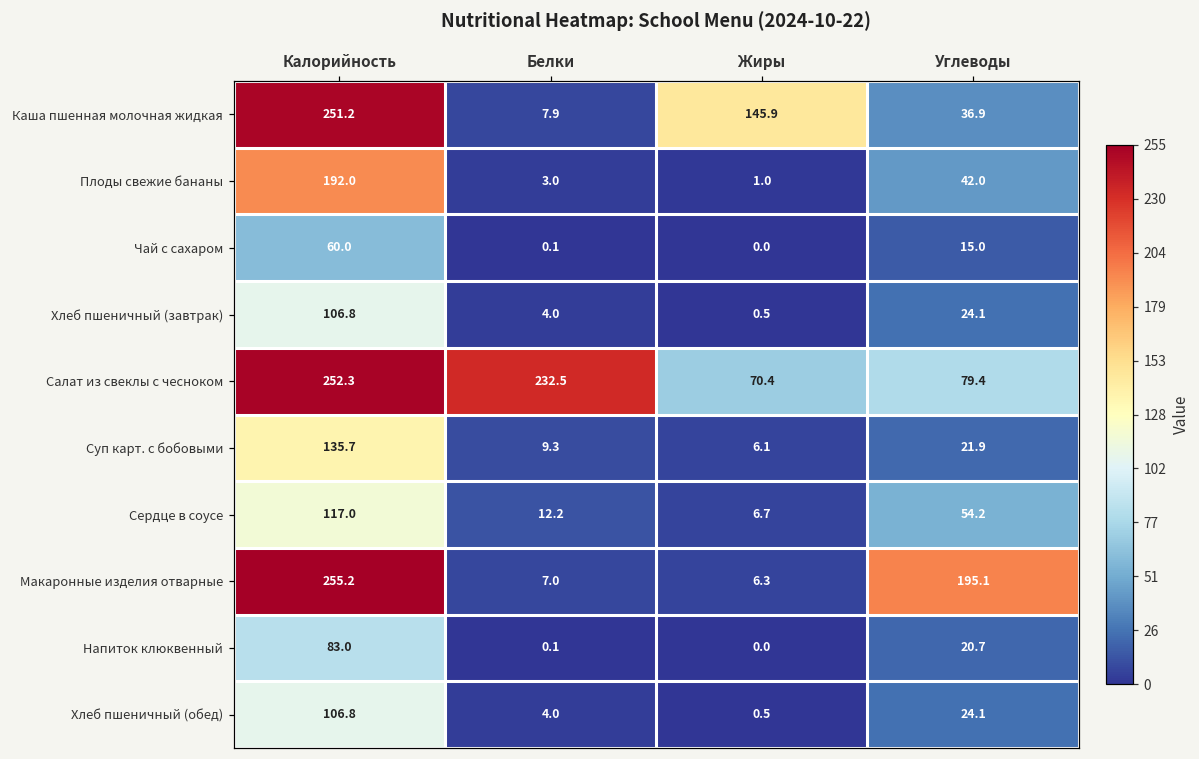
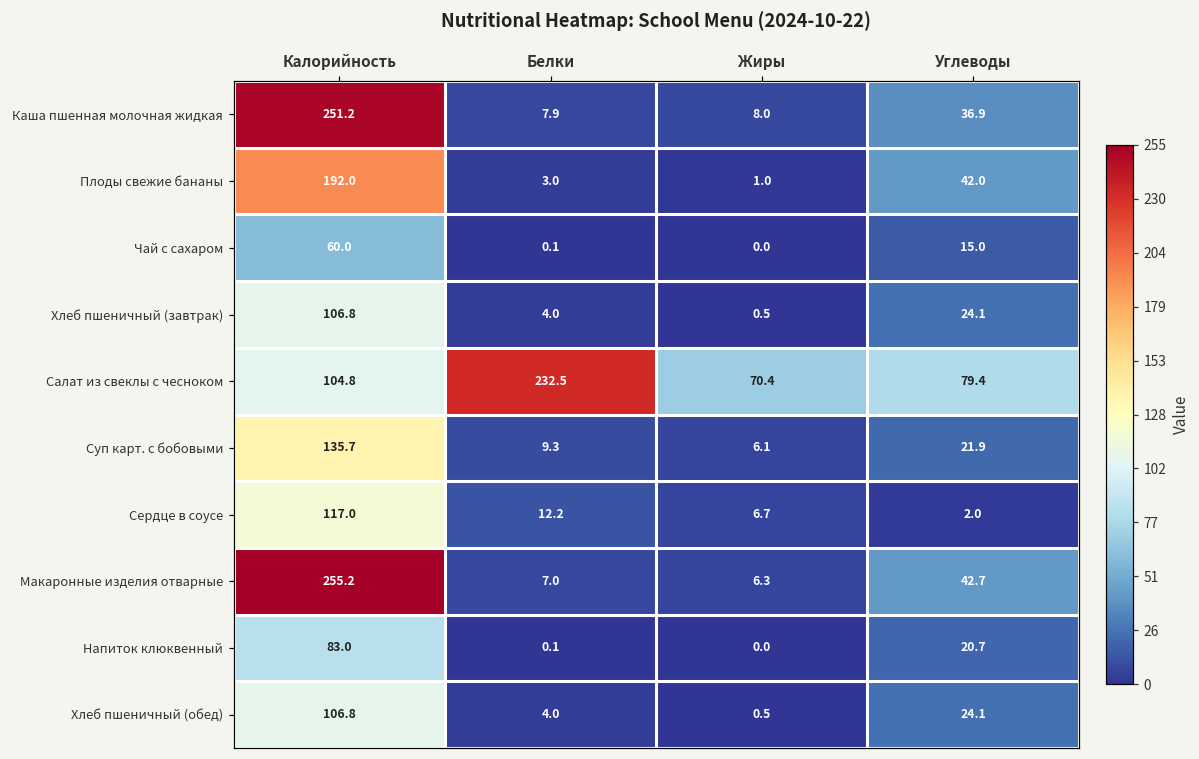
  {
    "Каша пшенная молочная жидкая": {
      "Калорийность": 251.2,
      "Белки": 7.9,
-     "Жиры": 145.9,
+     "Жиры": 8.0,
      "Углеводы": 36.9
    },
    "Плоды свежие бананы": {
      "Калорийность": 192.0,
      "Белки": 3.0,
      "Жиры": 1.0,
      "Углеводы": 42.0
    },
    "Чай с сахаром": {
      "Калорийность": 60.0,
      "Белки": 0.1,
      "Жиры": 0.0,
      "Углеводы": 15.0
    },
    "Хлеб пшеничный (завтрак)": {
      "Калорийность": 106.8,
      "Белки": 4.0,
      "Жиры": 0.5,
      "Углеводы": 24.1
    },
    "Салат из свеклы с чесноком": {
-     "Калорийность": 252.3,
+     "Калорийность": 104.8,
      "Белки": 232.5,
      "Жиры": 70.4,
      "Углеводы": 79.4
    },
    "Суп карт. с бобовыми": {
      "Калорийность": 135.7,
      "Белки": 9.3,
      "Жиры": 6.1,
      "Углеводы": 21.9
    },
    "Сердце в соусе": {
      "Калорийность": 117.0,
      "Белки": 12.2,
      "Жиры": 6.7,
-     "Углеводы": 54.2
+     "Углеводы": 2.0
    },
    "Макаронные изделия отварные": {
      "Калорийность": 255.2,
      "Белки": 7.0,
      "Жиры": 6.3,
-     "Углеводы": 195.1
+     "Углеводы": 42.7
    },
    "Напиток клюквенный": {
      "Калорийность": 83.0,
      "Белки": 0.1,
      "Жиры": 0.0,
      "Углеводы": 20.7
    },
    "Хлеб пшеничный (обед)": {
      "Калорийность": 106.8,
      "Белки": 4.0,
      "Жиры": 0.5,
      "Углеводы": 24.1
    }
  }
